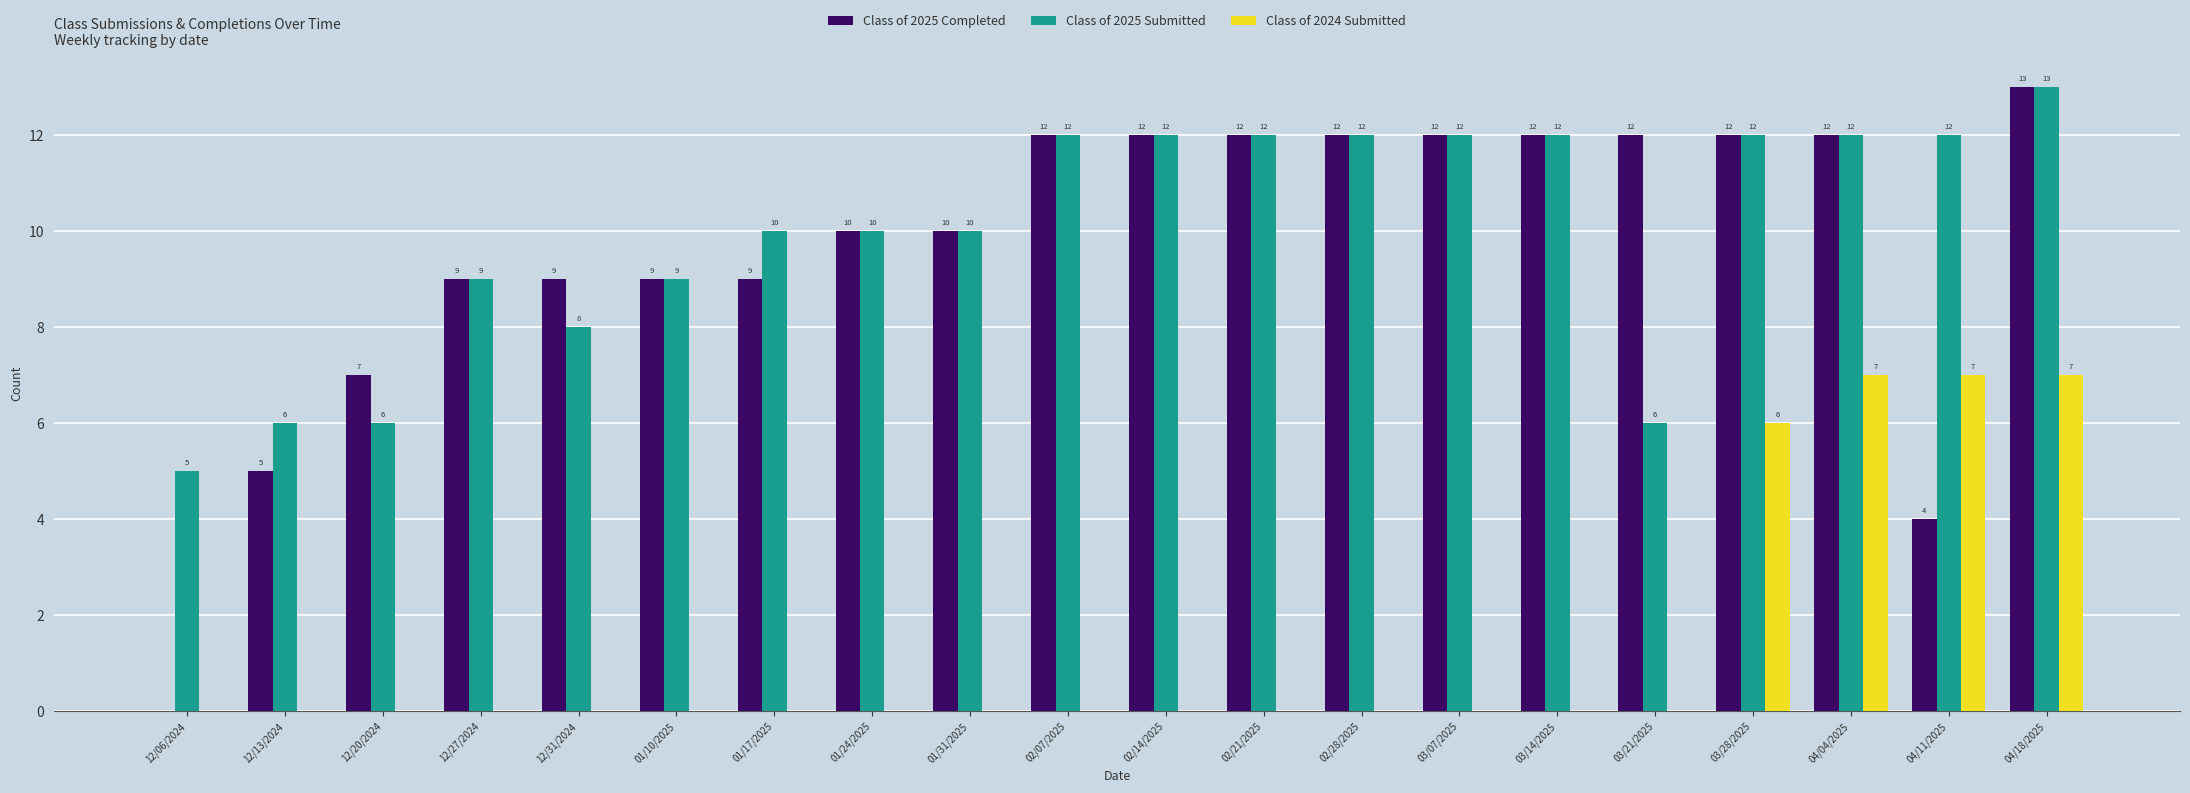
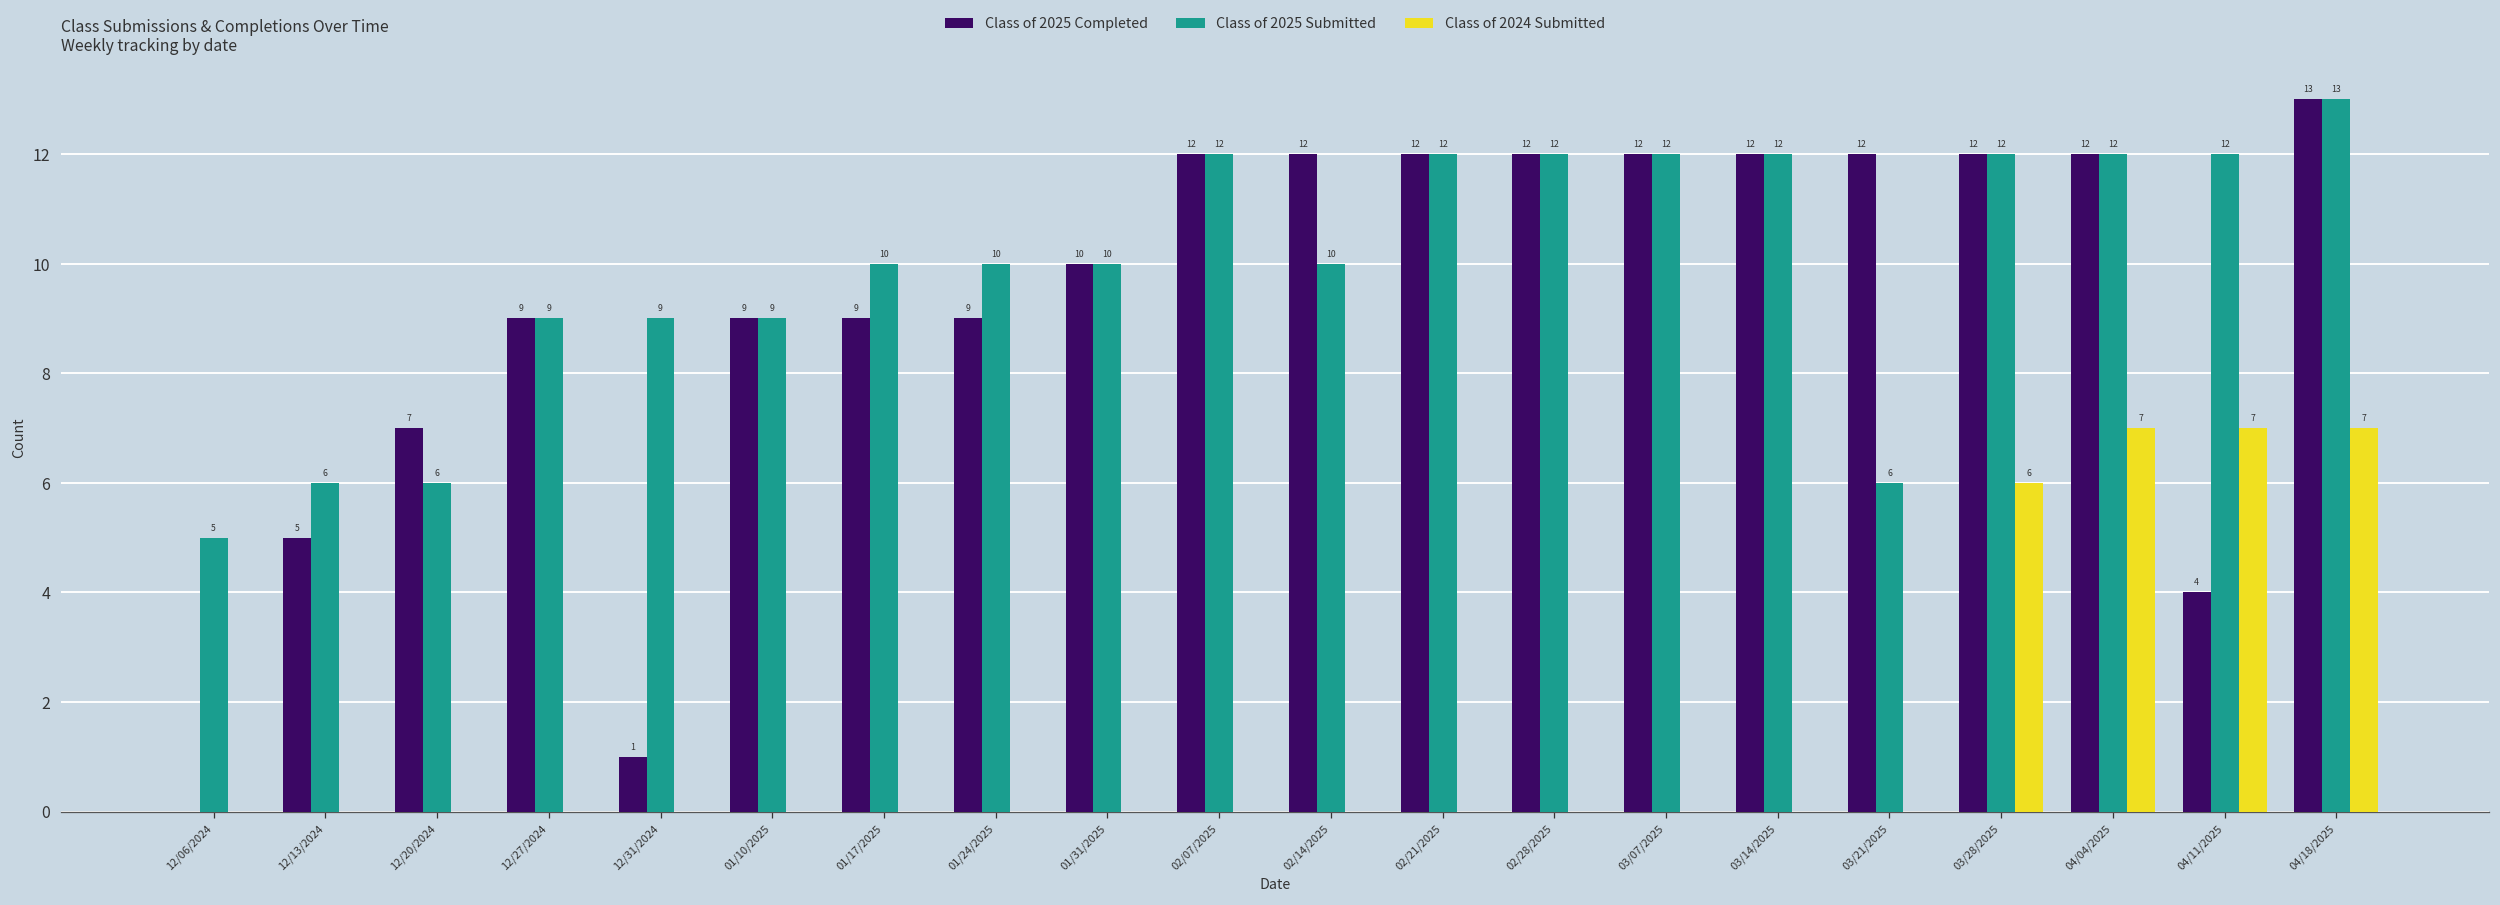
  {
    "Class of 2025 Completed": {
      "12/13/2024": 5,
      "12/20/2024": 7,
      "12/27/2024": 9,
-     "12/31/2024": 9,
+     "12/31/2024": 1,
      "01/10/2025": 9,
      "01/17/2025": 9,
-     "01/24/2025": 10,
+     "01/24/2025": 9,
      "01/31/2025": 10,
      "02/07/2025": 12,
      "02/14/2025": 12,
      "02/21/2025": 12,
      "02/28/2025": 12,
      "03/07/2025": 12,
      "03/14/2025": 12,
      "03/21/2025": 12,
      "03/28/2025": 12,
      "04/04/2025": 12,
      "04/11/2025": 4,
      "04/18/2025": 13
    },
    "Class of 2025 Submitted": {
      "12/06/2024": 5,
      "12/13/2024": 6,
      "12/20/2024": 6,
      "12/27/2024": 9,
-     "12/31/2024": 8,
+     "12/31/2024": 9,
      "01/10/2025": 9,
      "01/17/2025": 10,
      "01/24/2025": 10,
      "01/31/2025": 10,
      "02/07/2025": 12,
-     "02/14/2025": 12,
+     "02/14/2025": 10,
      "02/21/2025": 12,
      "02/28/2025": 12,
      "03/07/2025": 12,
      "03/14/2025": 12,
      "03/21/2025": 6,
      "03/28/2025": 12,
      "04/04/2025": 12,
      "04/11/2025": 12,
      "04/18/2025": 13
    },
    "Class of 2024 Submitted": {
      "03/28/2025": 6,
      "04/04/2025": 7,
      "04/11/2025": 7,
      "04/18/2025": 7
    }
  }
